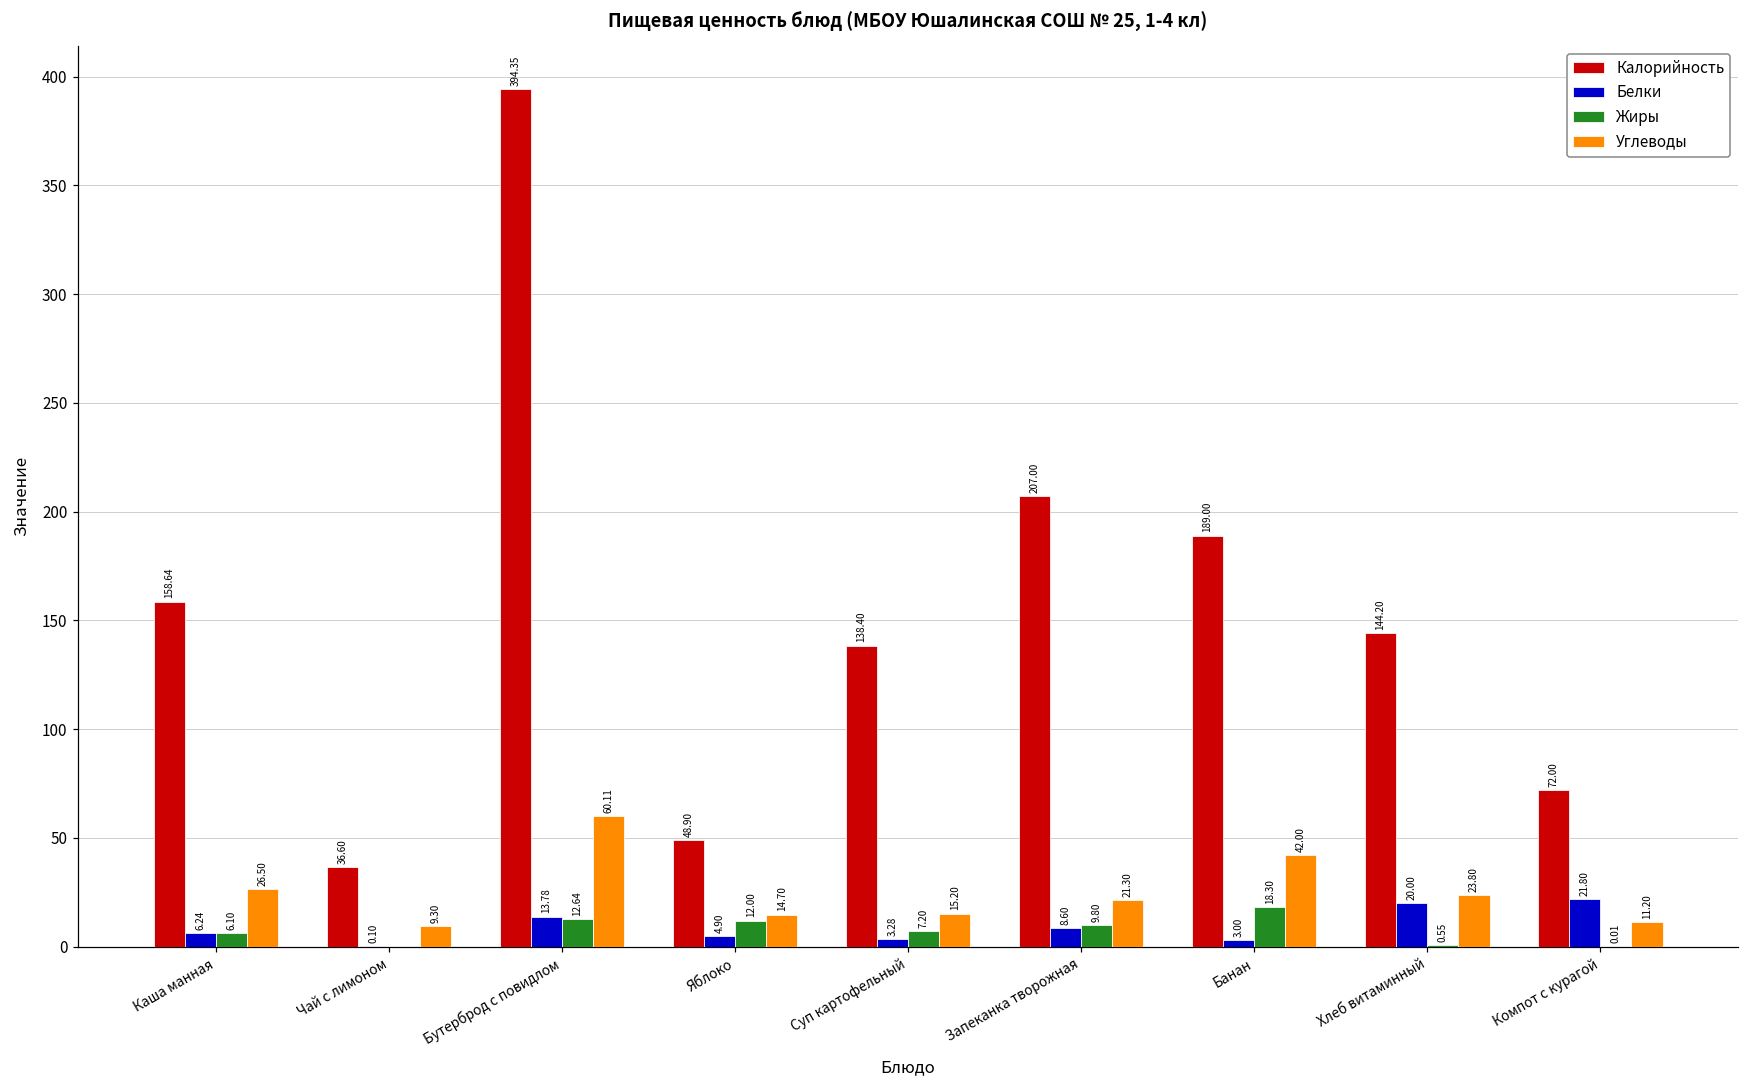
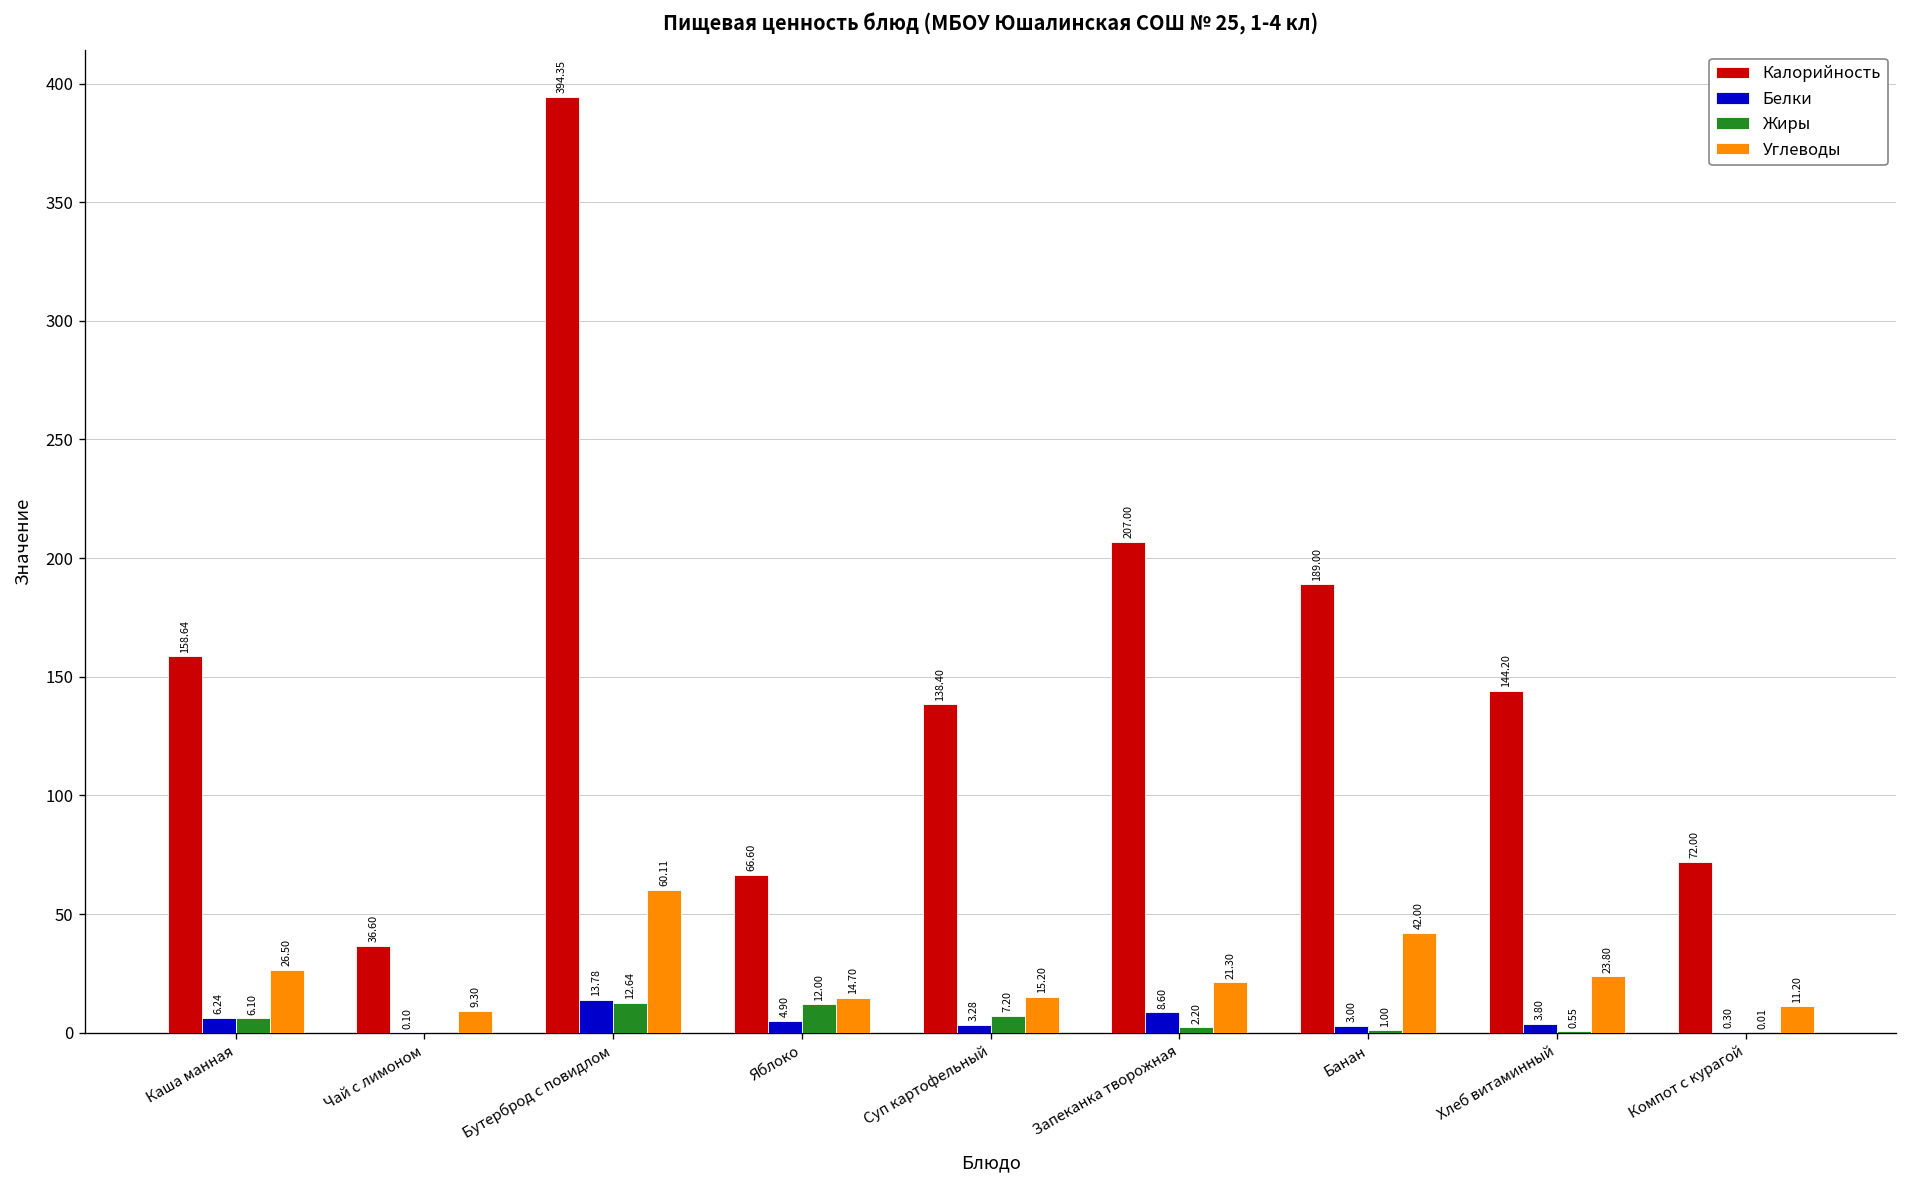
  {
    "Калорийность": {
      "Каша манная": 158.64,
      "Чай с лимоном": 36.60,
      "Бутерброд с повидлом": 394.35,
-     "Яблоко": 48.90,
+     "Яблоко": 66.60,
      "Суп картофельный": 138.40,
      "Запеканка творожная": 207.00,
      "Банан": 189.00,
      "Хлеб витаминный": 144.20,
      "Компот с курагой": 72.00
    },
    "Белки": {
      "Каша манная": 6.24,
      "Чай с лимоном": 0.10,
      "Бутерброд с повидлом": 13.78,
      "Яблоко": 4.90,
      "Суп картофельный": 3.28,
      "Запеканка творожная": 8.60,
      "Банан": 3.00,
-     "Хлеб витаминный": 20.00,
-     "Компот с курагой": 21.80
+     "Хлеб витаминный": 3.80,
+     "Компот с курагой": 0.30
    },
    "Жиры": {
      "Каша манная": 6.10,
      "Бутерброд с повидлом": 12.64,
      "Яблоко": 12.00,
      "Суп картофельный": 7.20,
-     "Запеканка творожная": 9.80,
-     "Банан": 18.30,
+     "Запеканка творожная": 2.20,
+     "Банан": 1.00,
      "Хлеб витаминный": 0.55,
      "Компот с курагой": 0.01
    },
    "Углеводы": {
      "Каша манная": 26.50,
      "Чай с лимоном": 9.30,
      "Бутерброд с повидлом": 60.11,
      "Яблоко": 14.70,
      "Суп картофельный": 15.20,
      "Запеканка творожная": 21.30,
      "Банан": 42.00,
      "Хлеб витаминный": 23.80,
      "Компот с курагой": 11.20
    }
  }
